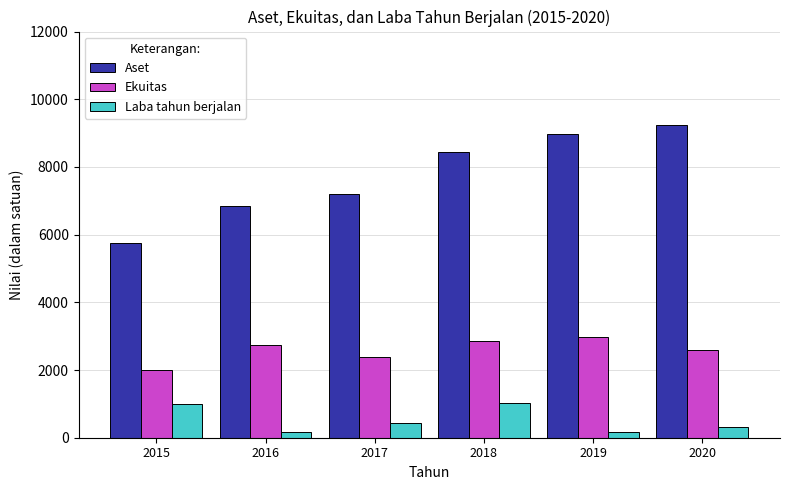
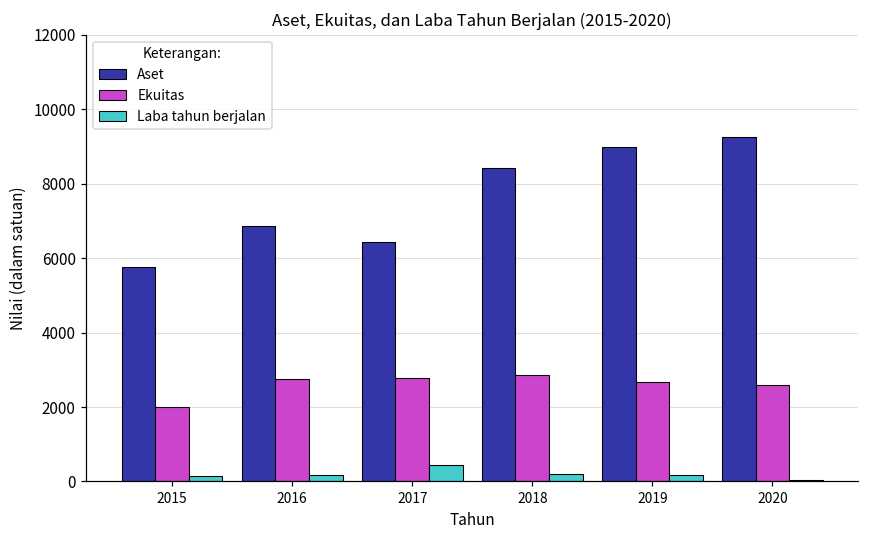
  {
    "Aset": {
      "2015": 5800,
      "2016": 6800,
-     "2017": 7200,
+     "2017": 6400,
      "2018": 8400,
      "2019": 9000,
      "2020": 9200
    },
    "Ekuitas": {
      "2015": 2000,
      "2016": 2700,
-     "2017": 2400,
+     "2017": 2800,
      "2018": 2900,
-     "2019": 3000,
+     "2019": 2700,
      "2020": 2600
    },
    "Laba tahun berjalan": {
-     "2015": 1000,
+     "2015": 200,
      "2016": 200,
      "2017": 400,
-     "2018": 1000,
+     "2018": 200,
      "2019": 200,
-     "2020": 300
+     "2020": 100
    }
  }
